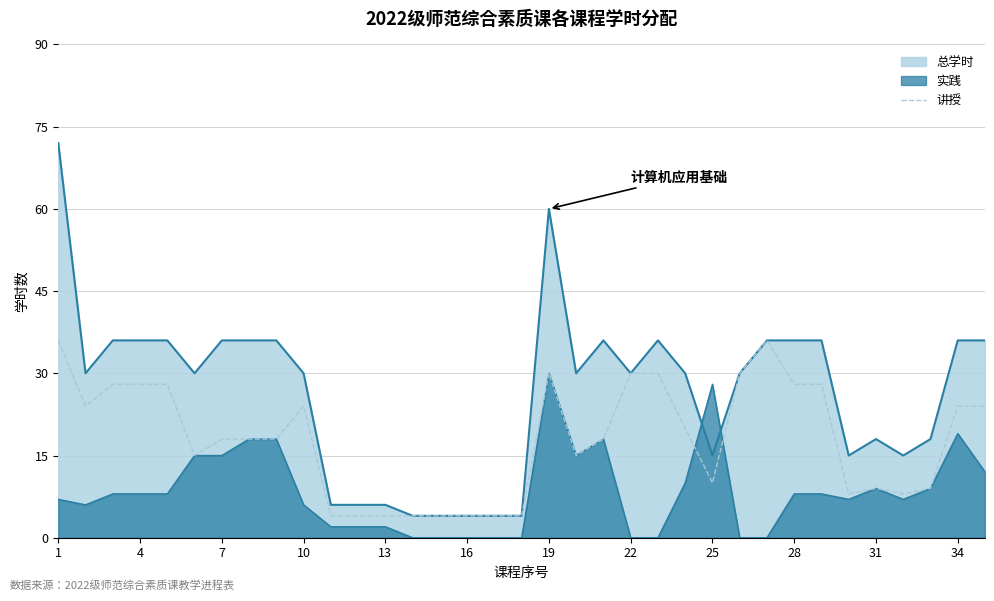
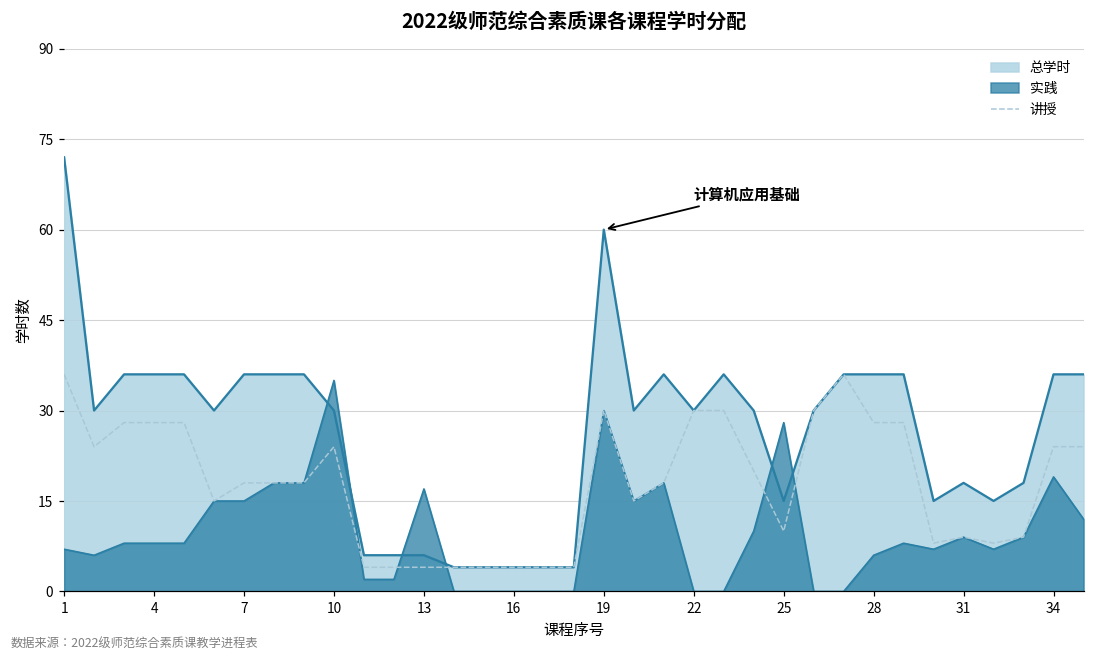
  {
    "实践": {
      "1": 7,
      "4": 8,
      "7": 15,
-     "10": 6,
-     "13": 2,
+     "10": 35,
+     "13": 17,
      "16": 0,
      "22": 0,
      "25": 28,
-     "28": 8,
+     "28": 6,
      "34": 19
    }
  }
